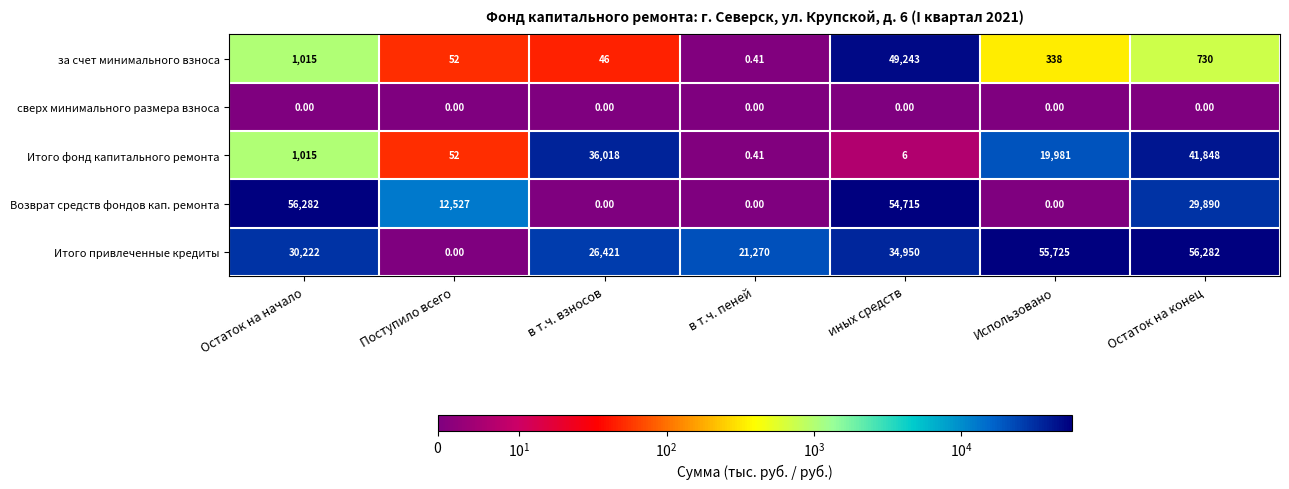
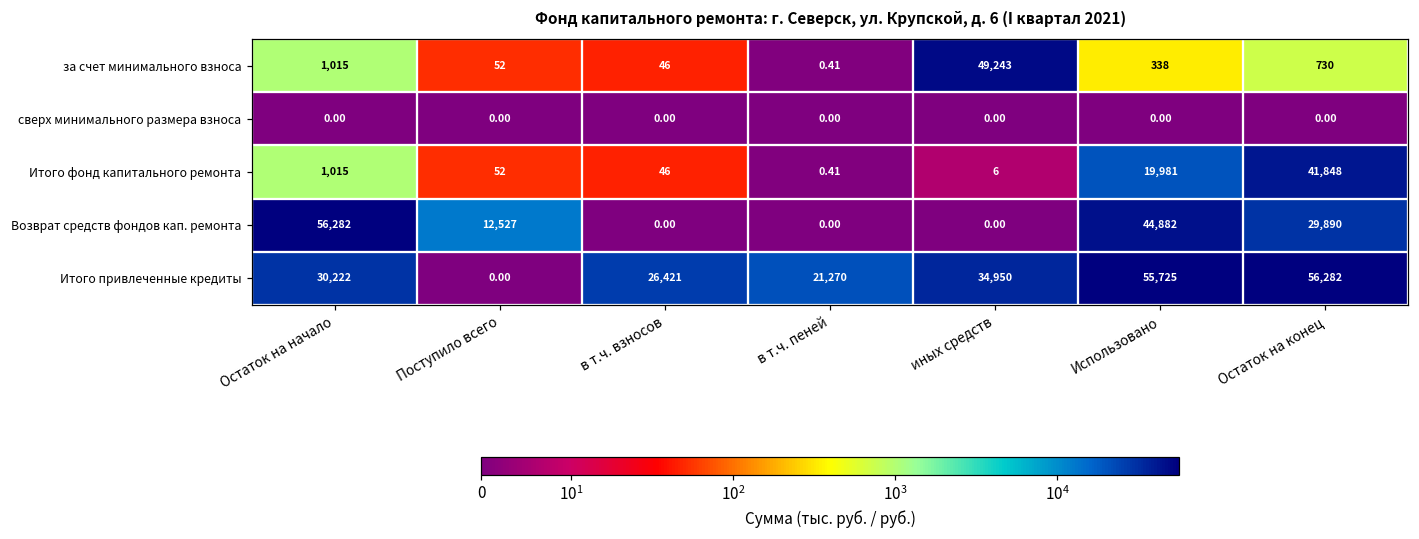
  {
    "за счет минимального взноса": {
      "Остаток на начало": "1,015",
      "Поступило всего": "52",
      "в т.ч. взносов": "46",
      "в т.ч. пеней": "0.41",
      "иных средств": "49,243",
      "Использовано": "338",
      "Остаток на конец": "730"
    },
    "сверх минимального размера взноса": {
      "Остаток на начало": "0.00",
      "Поступило всего": "0.00",
      "в т.ч. взносов": "0.00",
      "в т.ч. пеней": "0.00",
      "иных средств": "0.00",
      "Использовано": "0.00",
      "Остаток на конец": "0.00"
    },
    "Итого фонд капитального ремонта": {
      "Остаток на начало": "1,015",
      "Поступило всего": "52",
-     "в т.ч. взносов": "36,018",
+     "в т.ч. взносов": "46",
      "в т.ч. пеней": "0.41",
      "иных средств": "6",
      "Использовано": "19,981",
      "Остаток на конец": "41,848"
    },
    "Возврат средств фондов кап. ремонта": {
      "Остаток на начало": "56,282",
      "Поступило всего": "12,527",
      "в т.ч. взносов": "0.00",
      "в т.ч. пеней": "0.00",
-     "иных средств": "54,715",
-     "Использовано": "0.00",
+     "иных средств": "0.00",
+     "Использовано": "44,882",
      "Остаток на конец": "29,890"
    },
    "Итого привлеченные кредиты": {
      "Остаток на начало": "30,222",
      "Поступило всего": "0.00",
      "в т.ч. взносов": "26,421",
      "в т.ч. пеней": "21,270",
      "иных средств": "34,950",
      "Использовано": "55,725",
      "Остаток на конец": "56,282"
    }
  }
